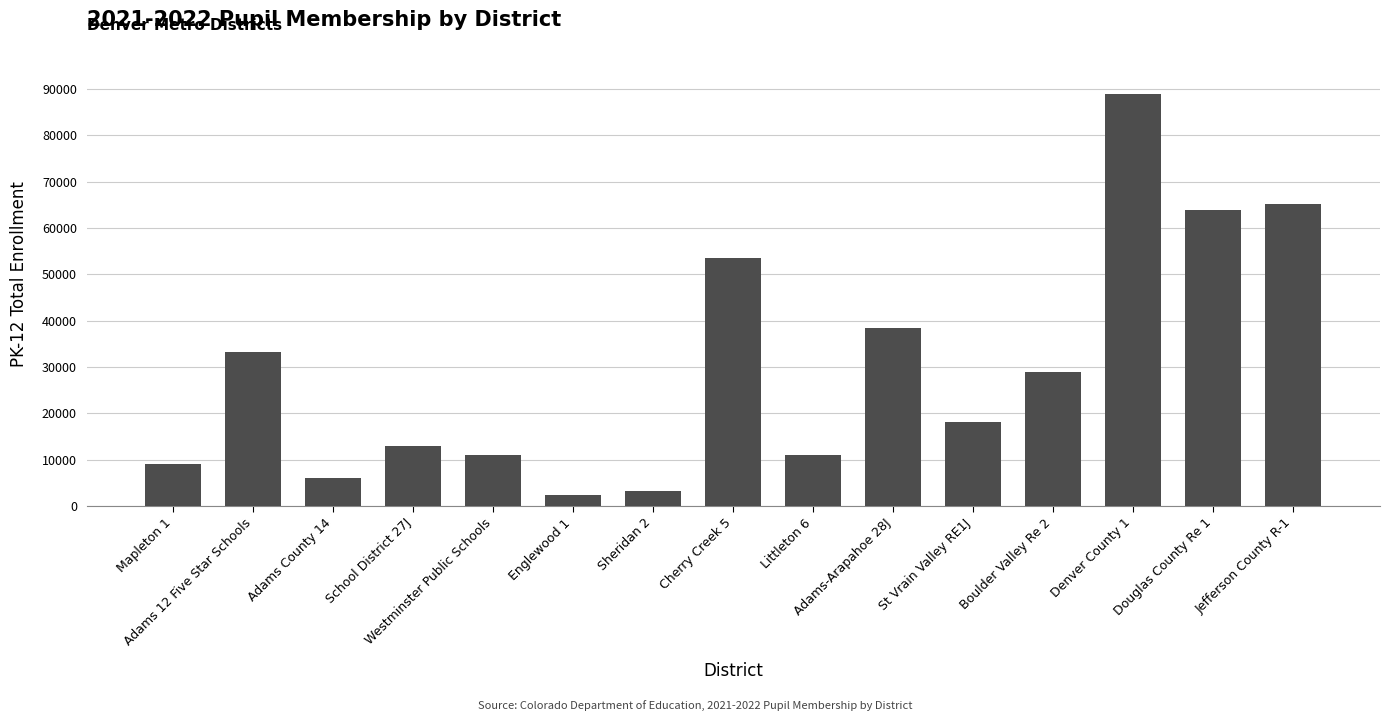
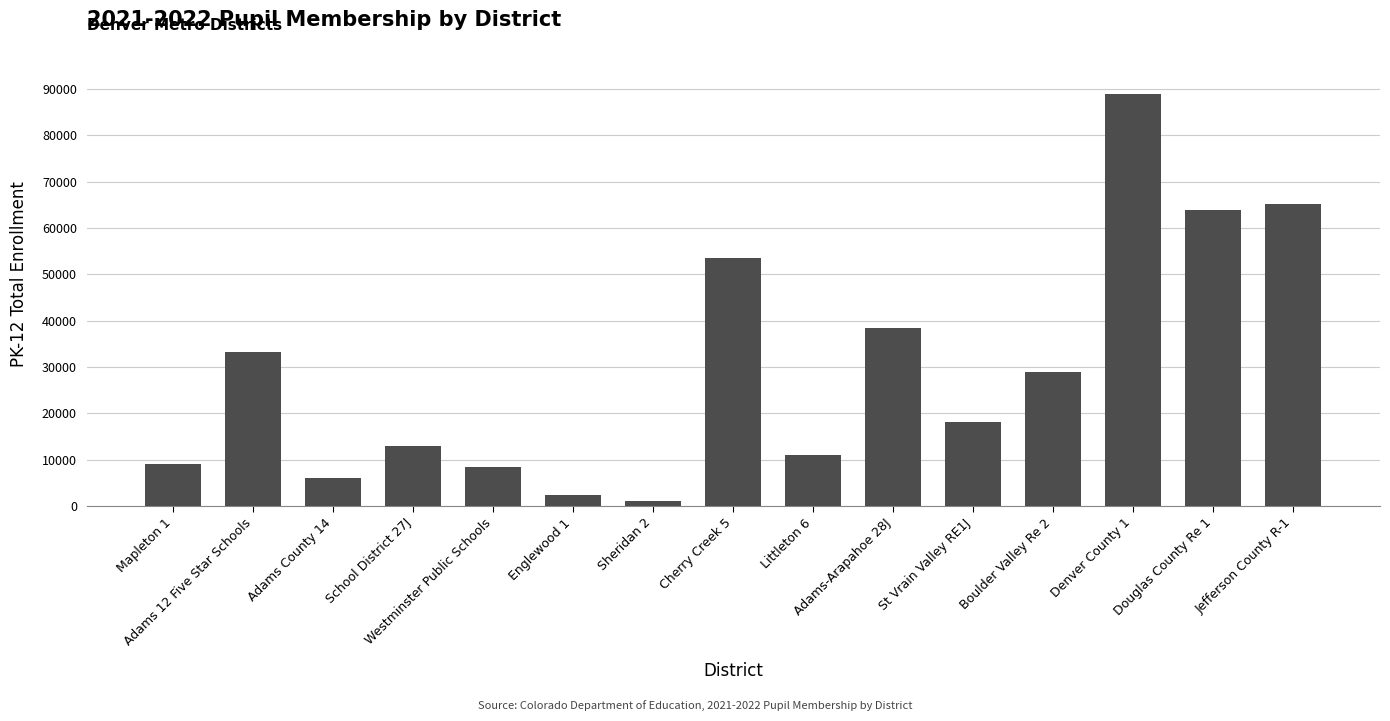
  {
    "Mapleton 1": 9000,
    "Adams 12 Five Star Schools": 33000,
    "Adams County 14": 6000,
    "School District 27J": 13000,
-   "Westminster Public Schools": 11000,
+   "Westminster Public Schools": 8000,
    "Englewood 1": 2000,
-   "Sheridan 2": 3000,
+   "Sheridan 2": 1000,
    "Cherry Creek 5": 54000,
    "Littleton 6": 11000,
    "Adams-Arapahoe 28J": 38000,
    "St Vrain Valley RE1J": 18000,
    "Boulder Valley Re 2": 29000,
    "Denver County 1": 89000,
    "Douglas County Re 1": 64000,
    "Jefferson County R-1": 65000
  }
